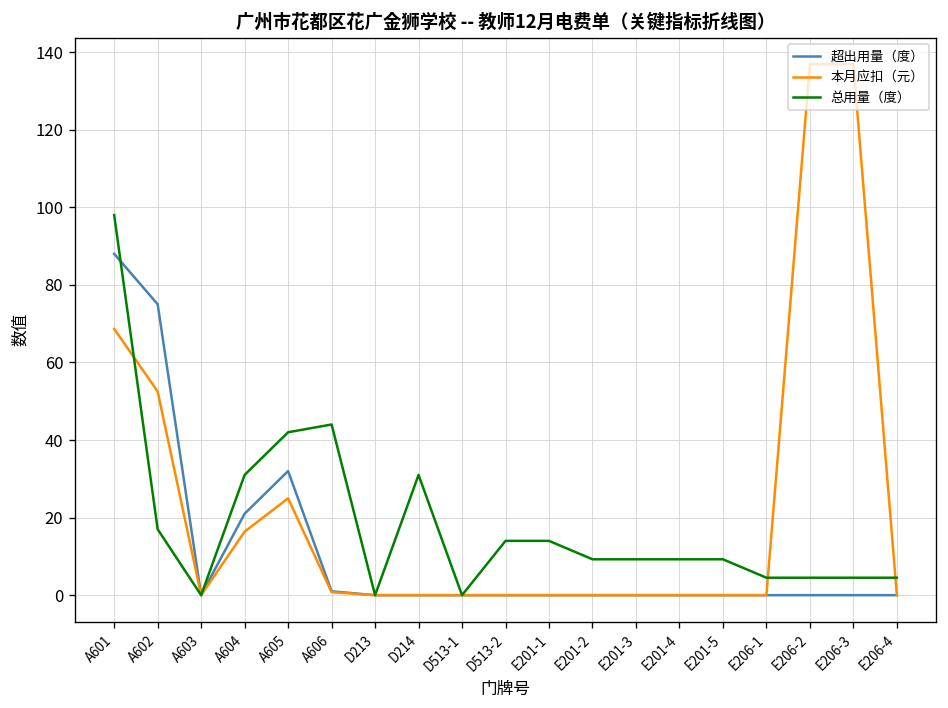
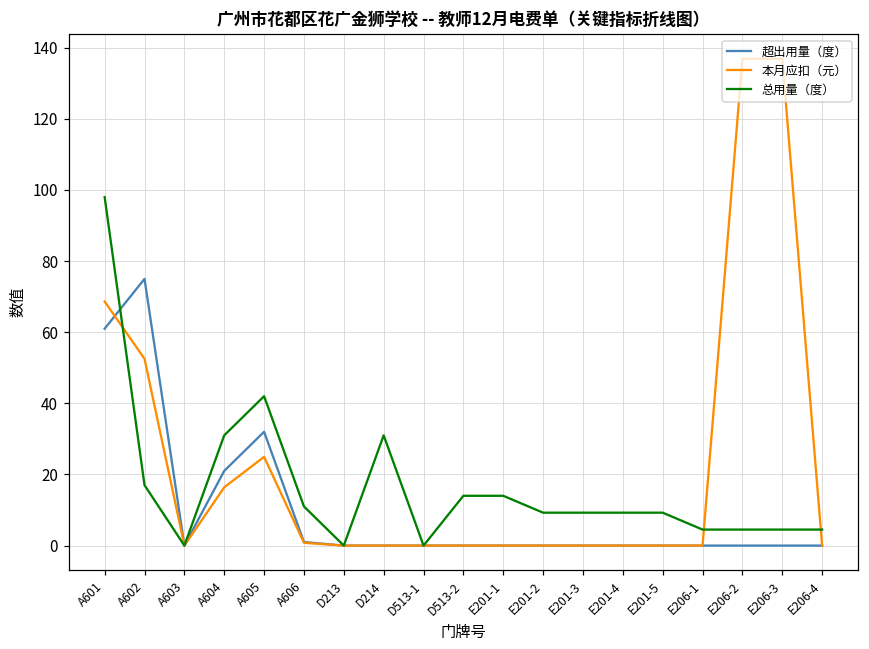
  {
    "超出用量（度）": {
-     "A601": 88,
+     "A601": 61,
      "A602": 75,
      "A604": 21,
      "A605": 32,
      "E206-2": 0,
      "E206-3": 0
    },
    "本月应扣（元）": {
      "A601": 69,
      "A602": 53,
      "A604": 16,
      "A605": 25
    },
    "总用量（度）": {
      "A601": 98,
      "A602": 17,
      "A604": 31,
      "A605": 42,
-     "A606": 44,
+     "A606": 11,
      "D214": 31,
      "D513-2": 14,
      "E201-1": 14,
      "E201-2": 9,
      "E201-3": 9,
      "E201-4": 9,
      "E201-5": 9,
      "E206-1": 5,
      "E206-2": 5,
      "E206-3": 5,
      "E206-4": 5
    }
  }
